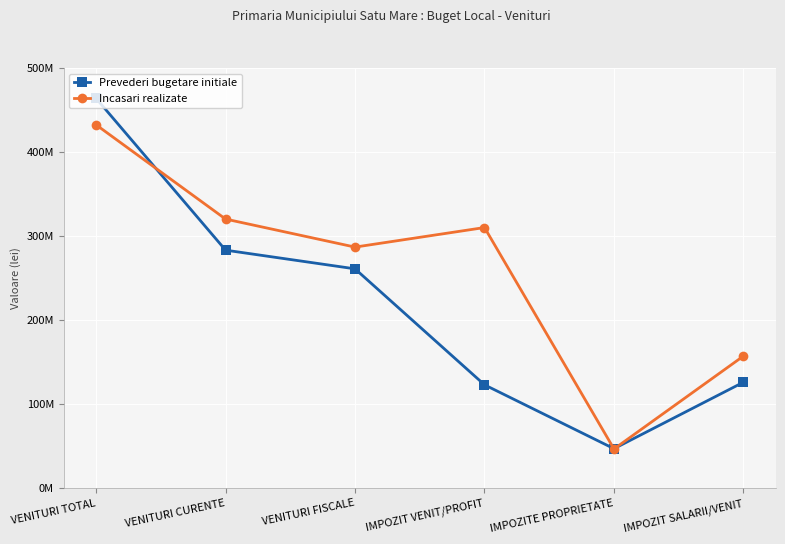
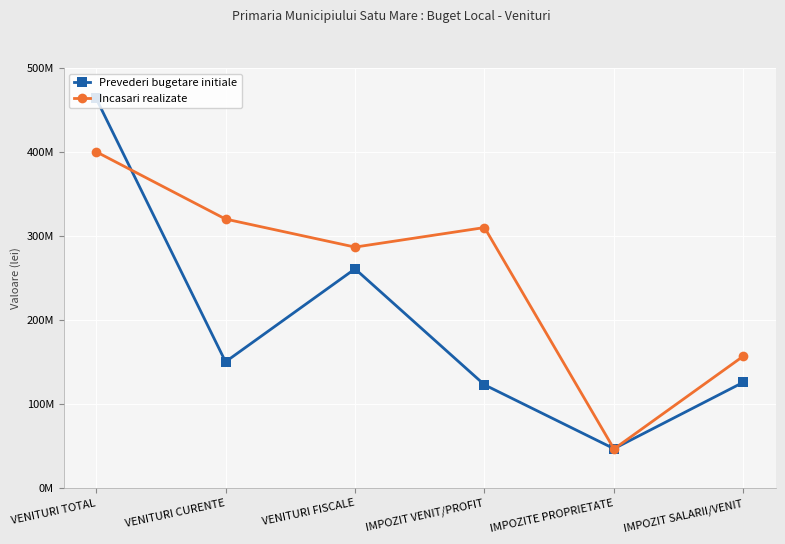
  {
    "Prevederi bugetare initiale": {
-     "VENITURI CURENTE": 280000000,
+     "VENITURI CURENTE": 150000000,
      "VENITURI FISCALE": 260000000,
      "IMPOZIT VENIT/PROFIT": 120000000,
      "IMPOZIT SALARII/VENIT": 130000000
    },
    "Incasari realizate": {
-     "VENITURI TOTAL": 430000000,
+     "VENITURI TOTAL": 400000000,
      "VENITURI CURENTE": 320000000,
      "VENITURI FISCALE": 290000000,
      "IMPOZIT VENIT/PROFIT": 310000000,
      "IMPOZIT SALARII/VENIT": 160000000
    }
  }
